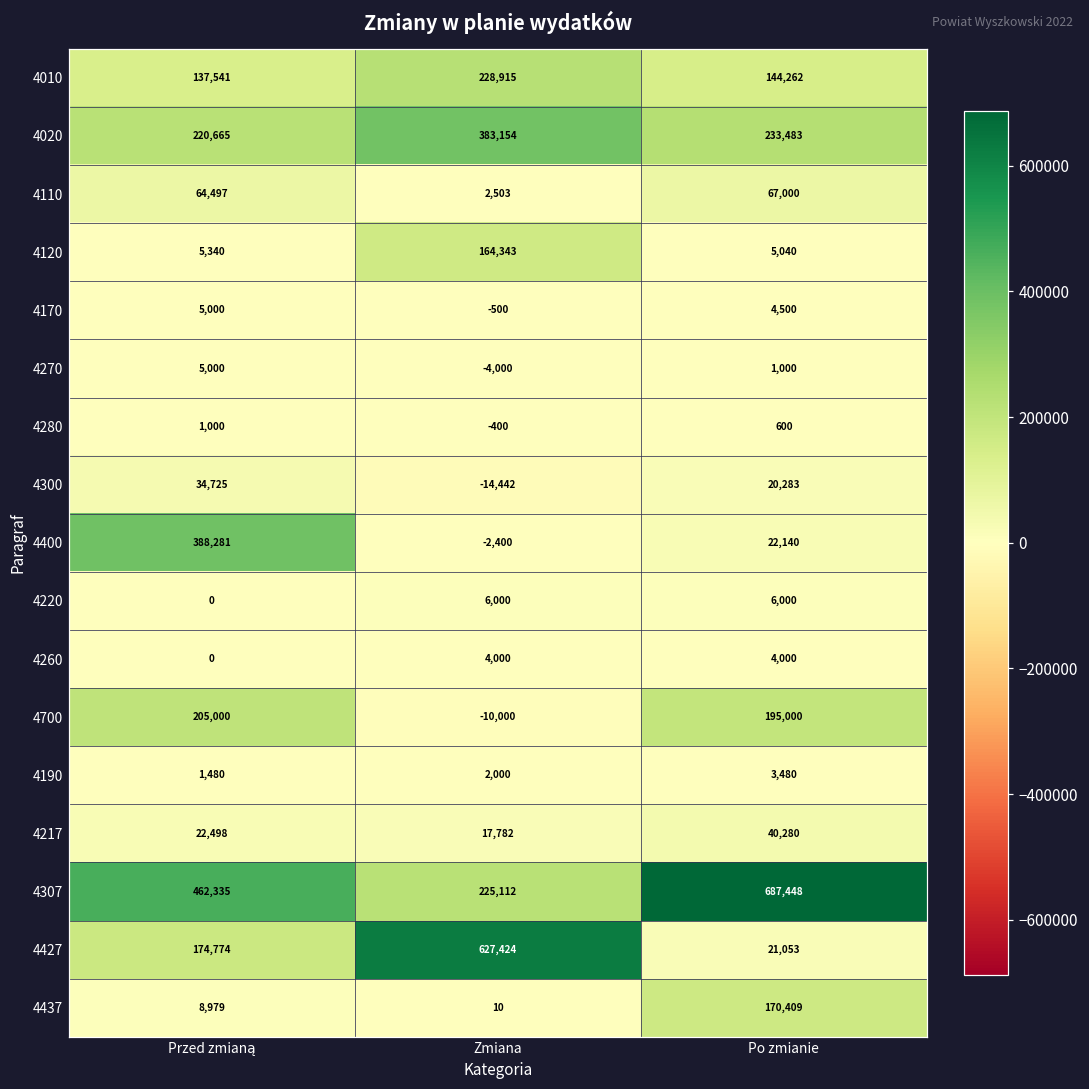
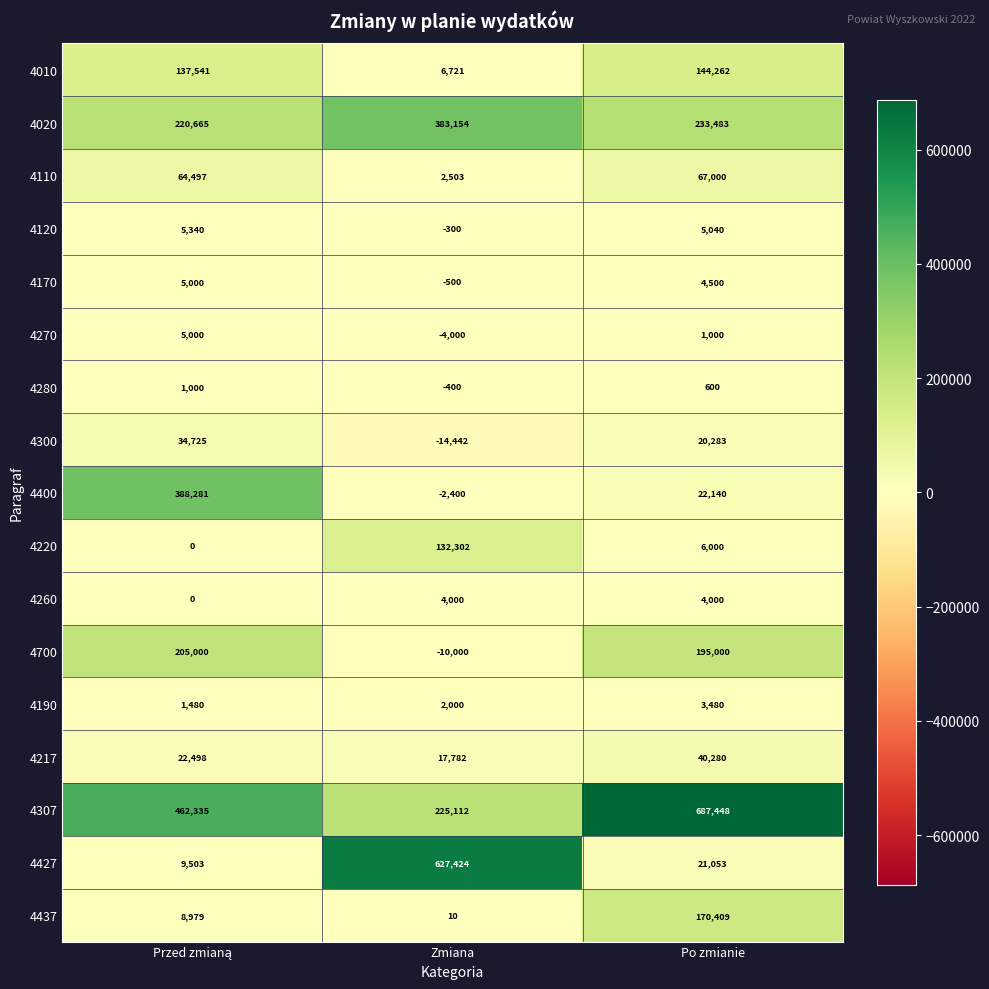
  {
    "4010": {
      "Przed zmianą": "137,541",
-     "Zmiana": "228,915",
+     "Zmiana": "6,721",
      "Po zmianie": "144,262"
    },
    "4020": {
      "Przed zmianą": "220,665",
      "Zmiana": "383,154",
      "Po zmianie": "233,483"
    },
    "4110": {
      "Przed zmianą": "64,497",
      "Zmiana": "2,503",
      "Po zmianie": "67,000"
    },
    "4120": {
      "Przed zmianą": "5,340",
-     "Zmiana": "164,343",
+     "Zmiana": "-300",
      "Po zmianie": "5,040"
    },
    "4170": {
      "Przed zmianą": "5,000",
      "Zmiana": "-500",
      "Po zmianie": "4,500"
    },
    "4270": {
      "Przed zmianą": "5,000",
      "Zmiana": "-4,000",
      "Po zmianie": "1,000"
    },
    "4280": {
      "Przed zmianą": "1,000",
      "Zmiana": "-400",
      "Po zmianie": "600"
    },
    "4300": {
      "Przed zmianą": "34,725",
      "Zmiana": "-14,442",
      "Po zmianie": "20,283"
    },
    "4400": {
      "Przed zmianą": "388,281",
      "Zmiana": "-2,400",
      "Po zmianie": "22,140"
    },
    "4220": {
      "Przed zmianą": "0",
-     "Zmiana": "6,000",
+     "Zmiana": "132,302",
      "Po zmianie": "6,000"
    },
    "4260": {
      "Przed zmianą": "0",
      "Zmiana": "4,000",
      "Po zmianie": "4,000"
    },
    "4700": {
      "Przed zmianą": "205,000",
      "Zmiana": "-10,000",
      "Po zmianie": "195,000"
    },
    "4190": {
      "Przed zmianą": "1,480",
      "Zmiana": "2,000",
      "Po zmianie": "3,480"
    },
    "4217": {
      "Przed zmianą": "22,498",
      "Zmiana": "17,782",
      "Po zmianie": "40,280"
    },
    "4307": {
      "Przed zmianą": "462,335",
      "Zmiana": "225,112",
      "Po zmianie": "687,448"
    },
    "4427": {
-     "Przed zmianą": "174,774",
+     "Przed zmianą": "9,503",
      "Zmiana": "627,424",
      "Po zmianie": "21,053"
    },
    "4437": {
      "Przed zmianą": "8,979",
      "Zmiana": "10",
      "Po zmianie": "170,409"
    }
  }
